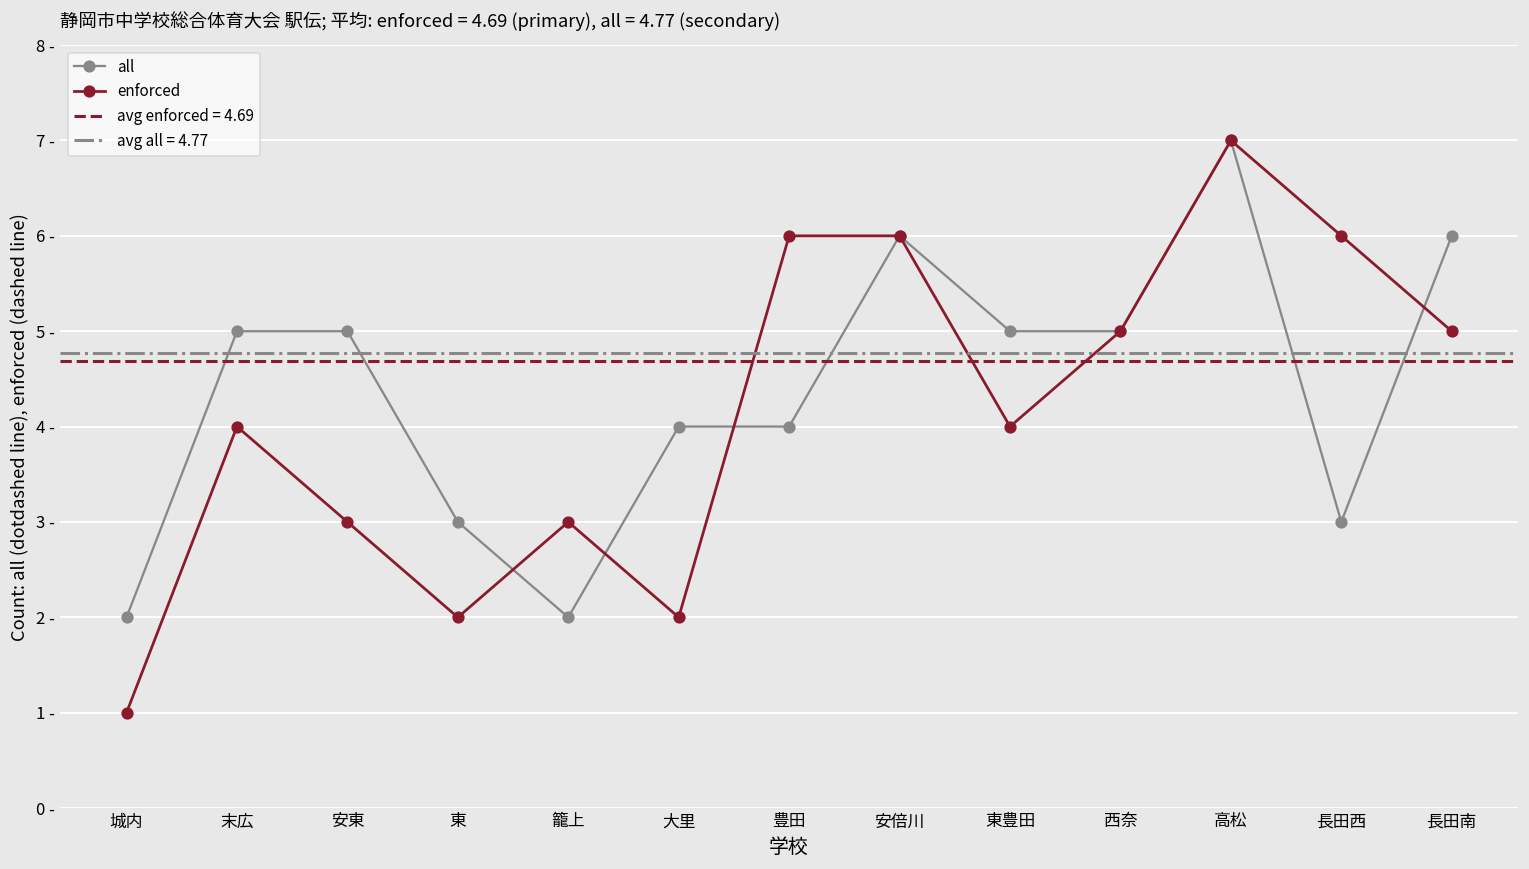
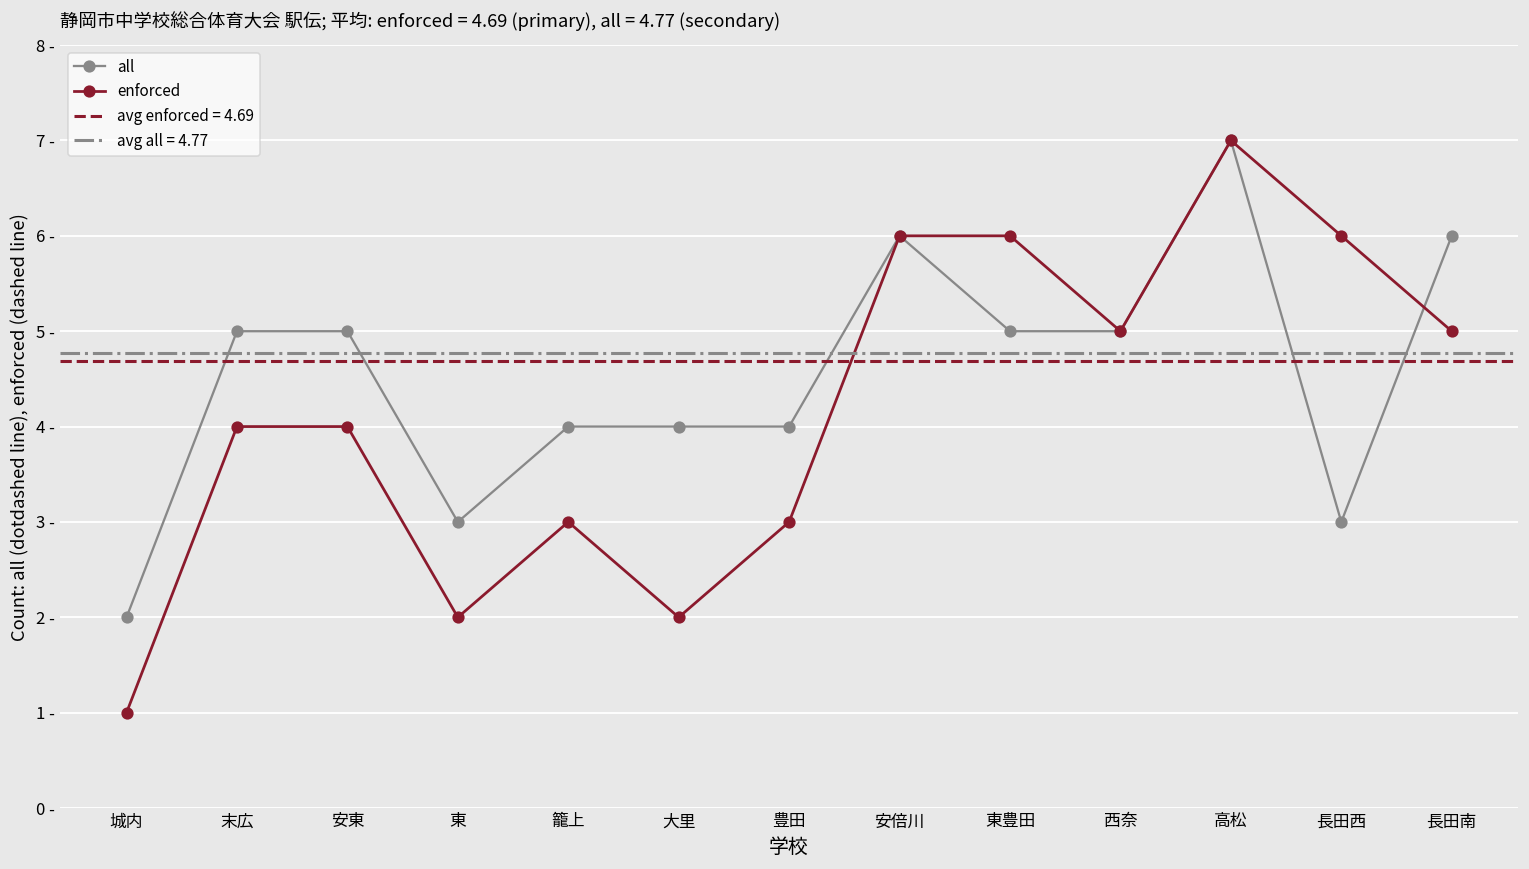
  {
    "all": {
      "城内": "2 -",
      "末広": "5 -",
      "安東": "5 -",
      "東": "3 -",
-     "籠上": "2 -",
+     "籠上": "4 -",
      "大里": "4 -",
      "豊田": "4 -",
      "東豊田": "5 -",
      "長田西": "3 -",
      "長田南": "6 -"
    },
    "enforced": {
      "城内": "1 -",
      "末広": "4 -",
-     "安東": "3 -",
+     "安東": "4 -",
      "東": "2 -",
      "籠上": "3 -",
      "大里": "2 -",
-     "豊田": "6 -",
-     "東豊田": "4 -",
+     "豊田": "3 -",
+     "東豊田": "6 -",
      "長田西": "6 -",
      "長田南": "5 -"
    }
  }
